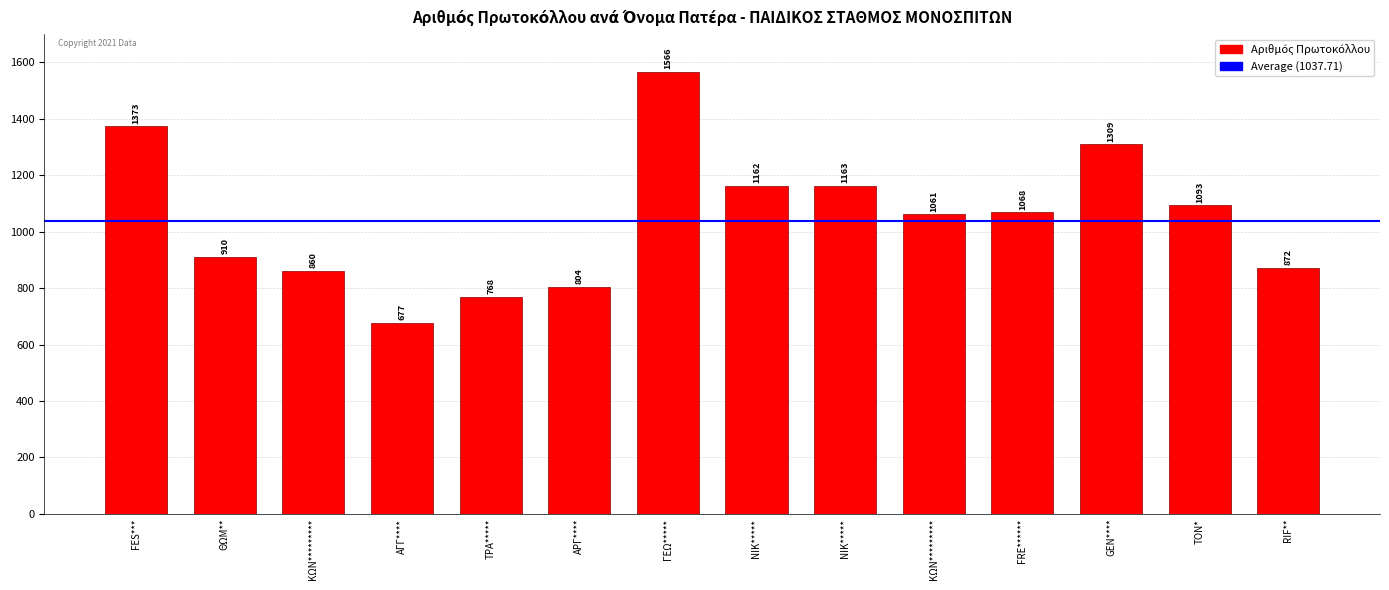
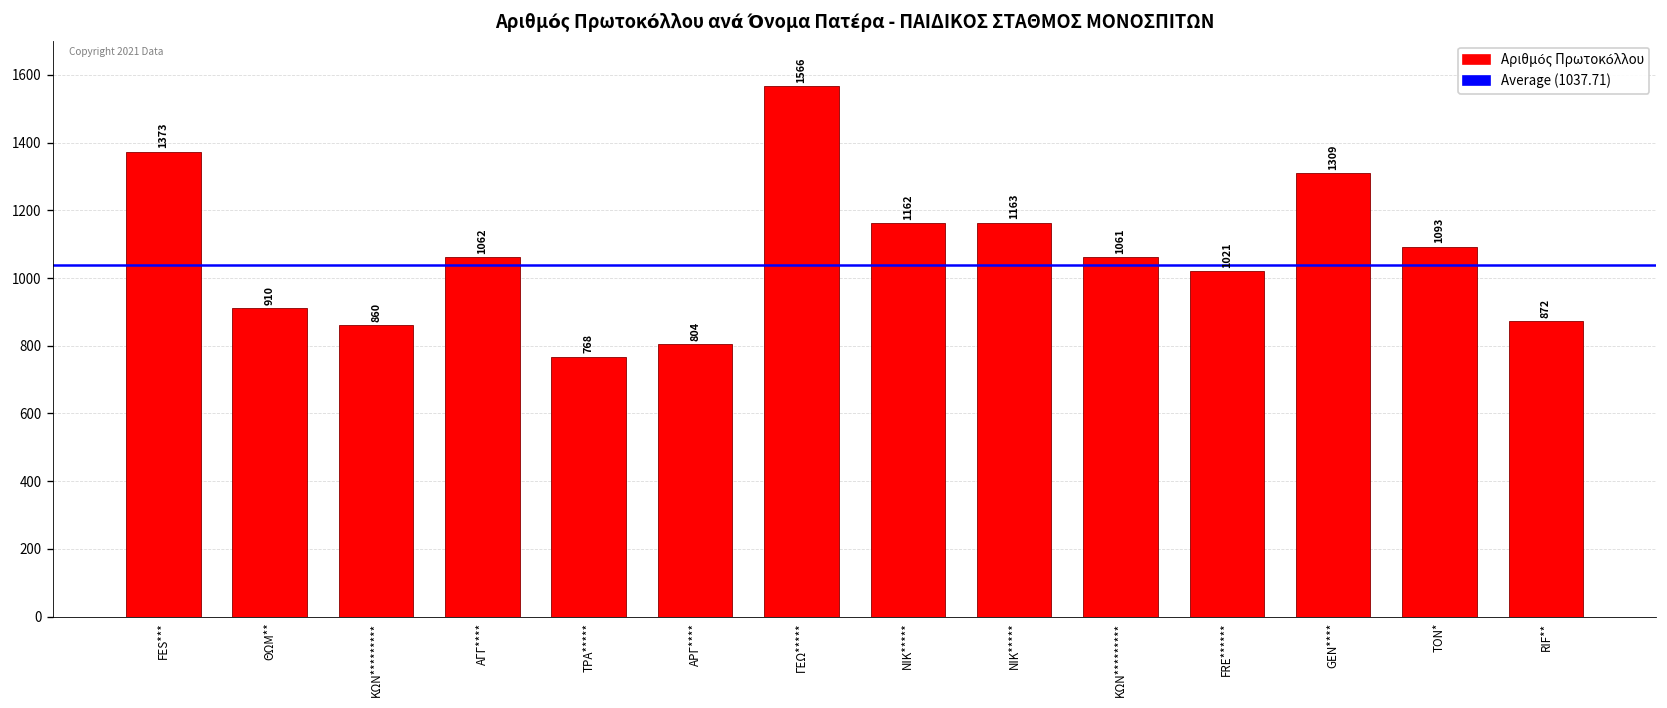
  {
    "FES***": 1373,
    "ΘΩΜ**": 910,
-   "ΑΓΓ****": 677,
+   "ΑΓΓ****": 1062,
    "ΤΡΑ*****": 768,
    "ΑΡΓ****": 804,
    "ΓΕΩ*****": 1566,
-   "FRE******": 1068,
+   "FRE******": 1021,
    "GEN****": 1309,
    "TON*": 1093,
    "RIF**": 872
  }
